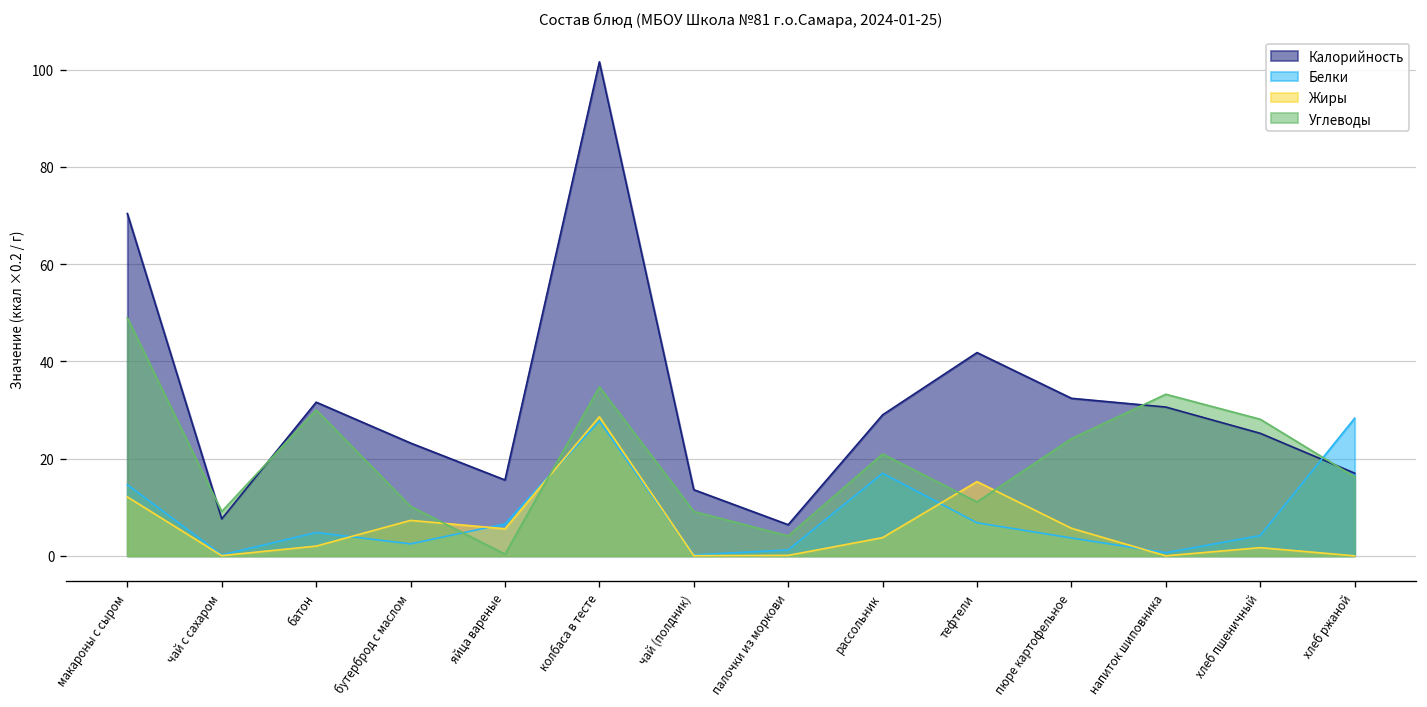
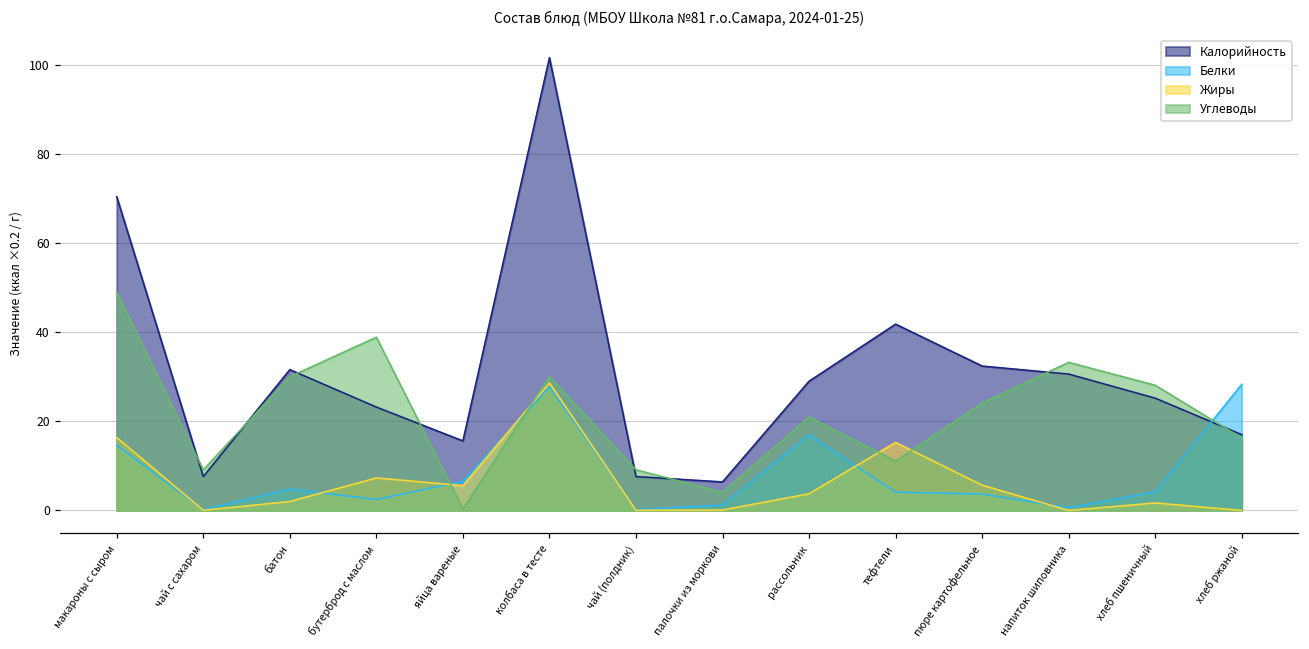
  {
    "Калорийность": {
      "макароны с сыром": 70,
      "чай с сахаром": 8,
      "батон": 32,
      "бутерброд с маслом": 23,
      "яйца вареные": 16,
      "колбаса в тесте": 102,
-     "чай (полдник)": 14,
+     "чай (полдник)": 8,
      "палочки из моркови": 6,
      "рассольник": 29,
      "тефтели": 42,
      "пюре картофельное": 32,
      "напиток шиповника": 31,
      "хлеб пшеничный": 25,
      "хлеб ржаной": 17
    },
    "Белки": {
      "макароны с сыром": 15,
      "батон": 5,
      "бутерброд с маслом": 2,
      "яйца вареные": 7,
      "колбаса в тесте": 28,
      "палочки из моркови": 1,
      "рассольник": 17,
-     "тефтели": 7,
+     "тефтели": 4,
      "пюре картофельное": 4,
      "напиток шиповника": 1,
      "хлеб пшеничный": 4,
      "хлеб ржаной": 28
    },
    "Жиры": {
-     "макароны с сыром": 12,
+     "макароны с сыром": 16,
      "батон": 2,
      "бутерброд с маслом": 7,
      "яйца вареные": 6,
      "колбаса в тесте": 29,
      "палочки из моркови": 0,
      "рассольник": 4,
      "тефтели": 15,
      "пюре картофельное": 6,
      "напиток шиповника": 0,
      "хлеб пшеничный": 2,
      "хлеб ржаной": 0
    },
    "Углеводы": {
      "макароны с сыром": 49,
      "чай с сахаром": 9,
      "батон": 30,
-     "бутерброд с маслом": 10,
+     "бутерброд с маслом": 39,
      "яйца вареные": 0,
-     "колбаса в тесте": 35,
+     "колбаса в тесте": 30,
      "чай (полдник)": 9,
      "палочки из моркови": 4,
      "рассольник": 21,
      "тефтели": 11,
      "пюре картофельное": 24,
      "напиток шиповника": 33,
      "хлеб пшеничный": 28,
      "хлеб ржаной": 16
    }
  }
